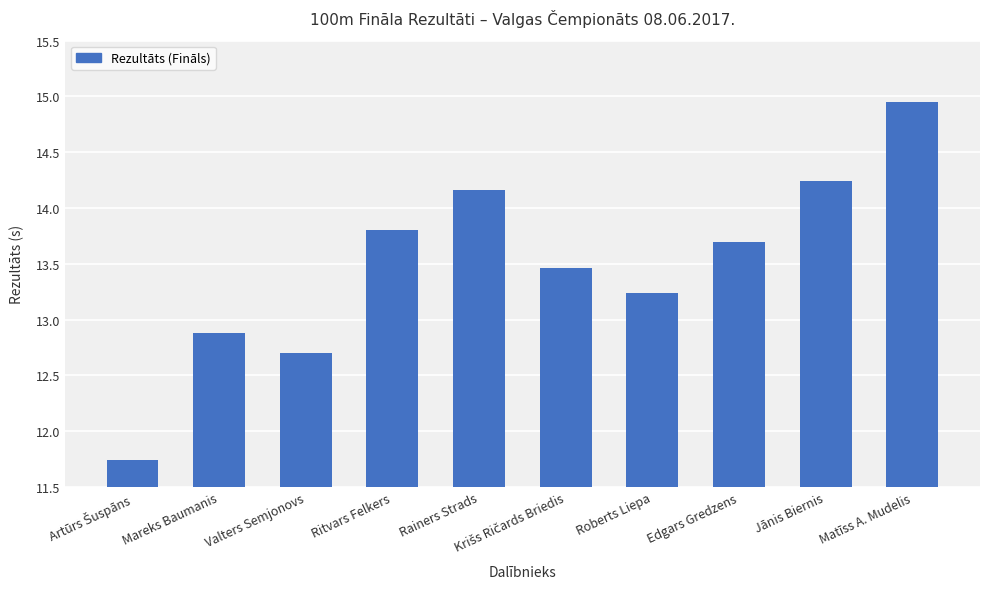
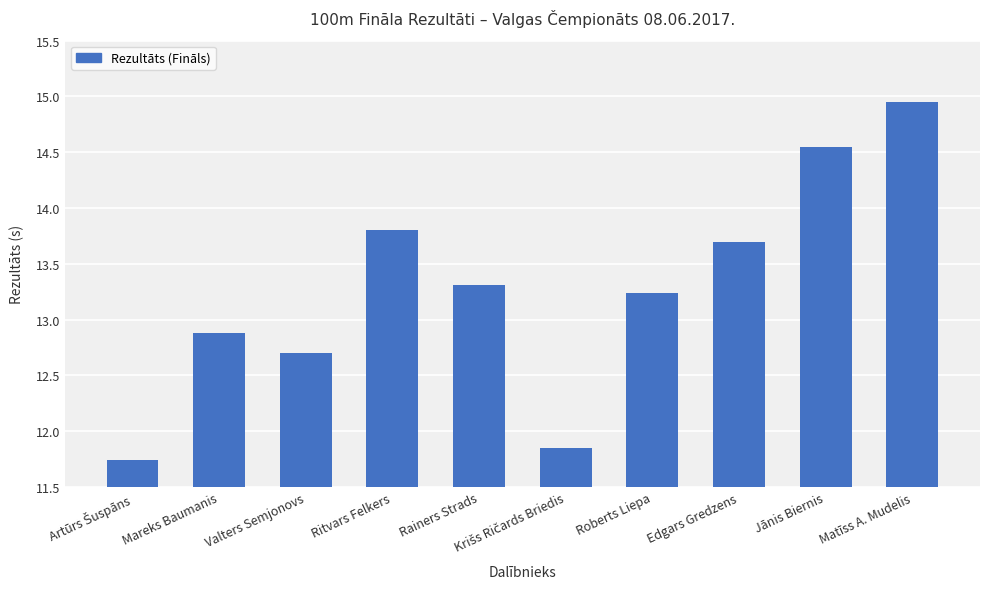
  {
    "Artūrs Šuspāns": 11.74,
    "Mareks Baumanis": 12.88,
    "Valters Semjonovs": 12.70,
    "Ritvars Felkers": 13.80,
-   "Rainers Strads": 14.16,
-   "Krišs Ričards Briedis": 13.46,
+   "Rainers Strads": 13.31,
+   "Krišs Ričards Briedis": 11.85,
    "Roberts Liepa": 13.24,
    "Edgars Gredzens": 13.70,
-   "Jānis Biernis": 14.24,
+   "Jānis Biernis": 14.55,
    "Matīss A. Mudelis": 14.95
  }
